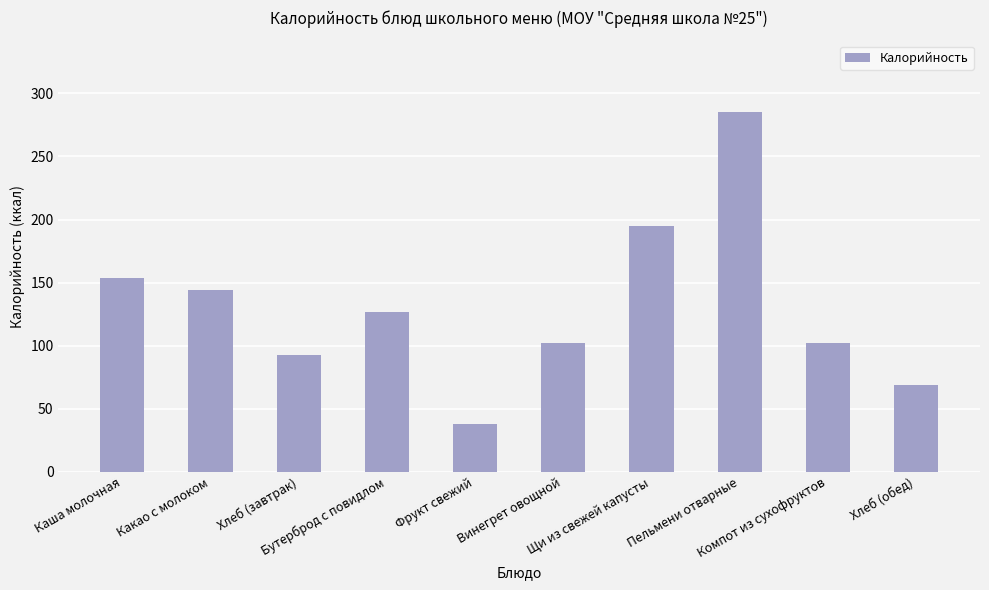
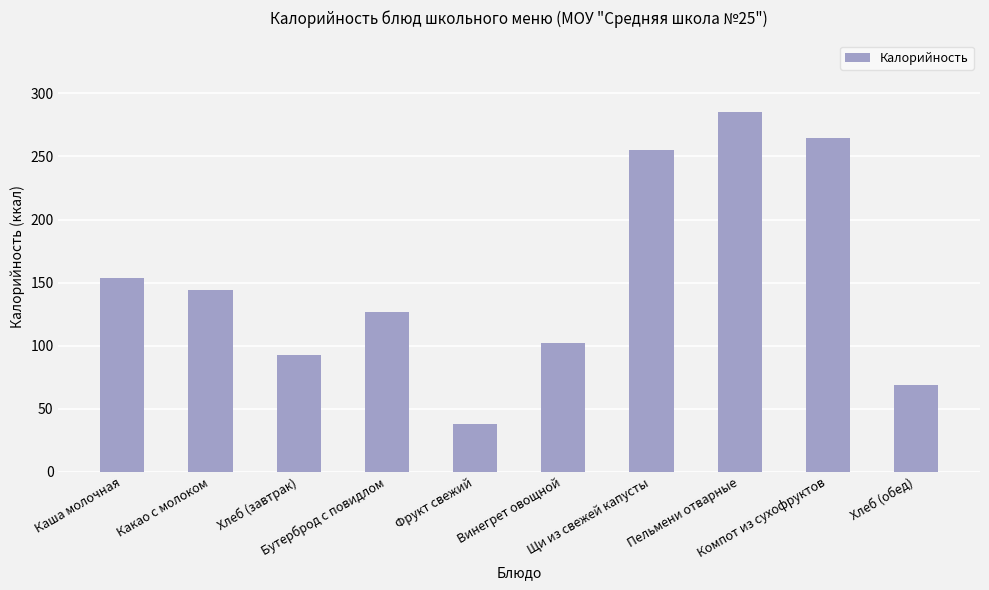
  {
    "Каша молочная": 154,
    "Какао с молоком": 144,
    "Хлеб (завтрак)": 93,
    "Бутерброд с повидлом": 127,
    "Фрукт свежий": 38,
    "Винегрет овощной": 102,
-   "Щи из свежей капусты": 195,
+   "Щи из свежей капусты": 255,
    "Пельмени отварные": 285,
-   "Компот из сухофруктов": 102,
+   "Компот из сухофруктов": 265,
    "Хлеб (обед)": 69
  }
